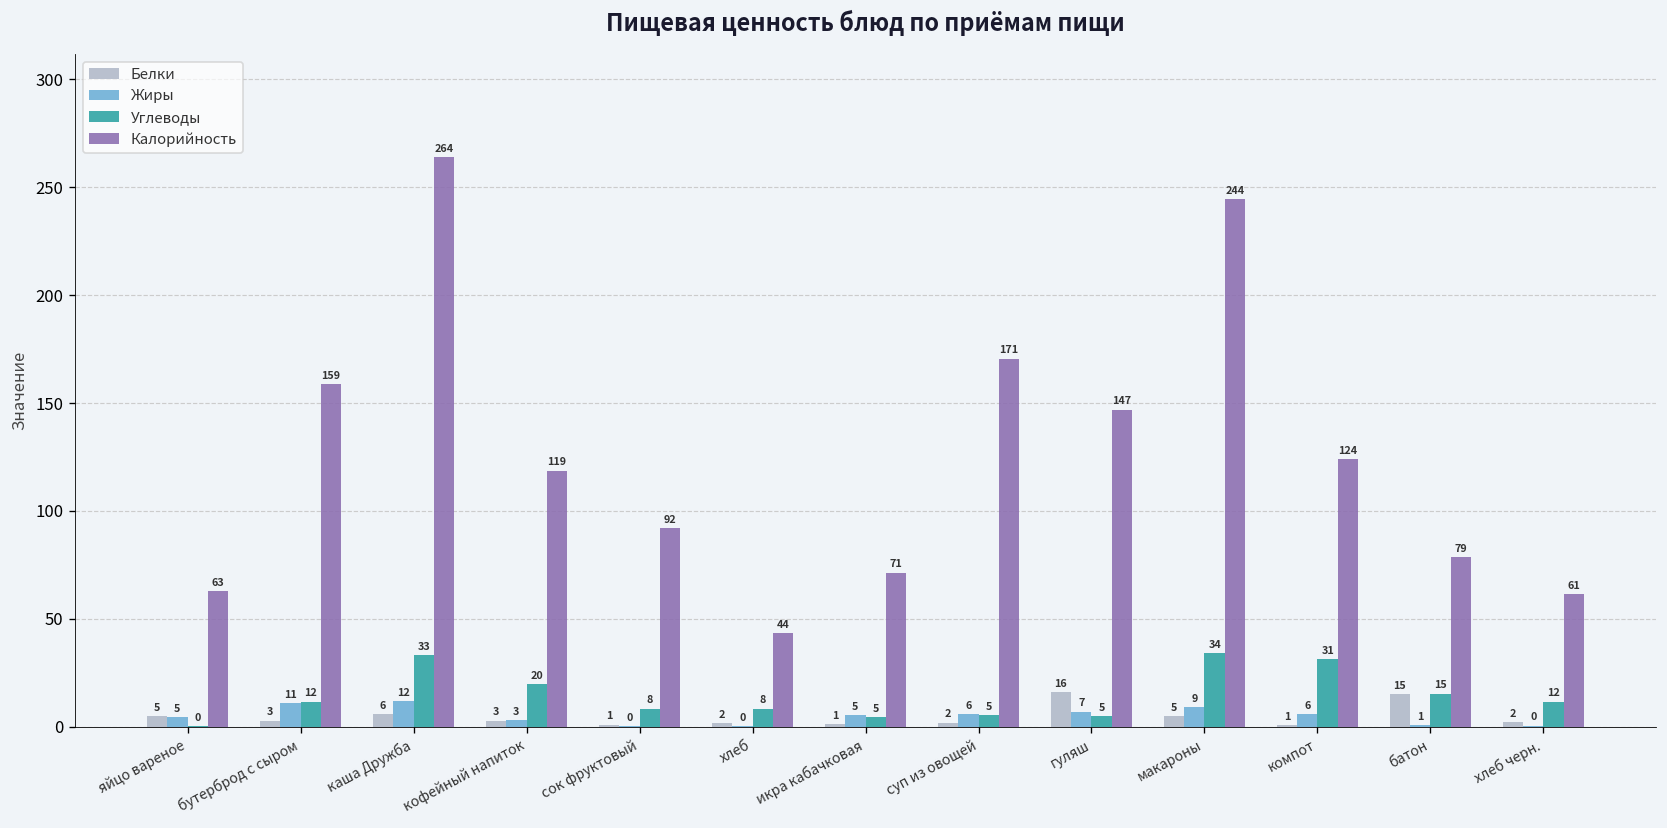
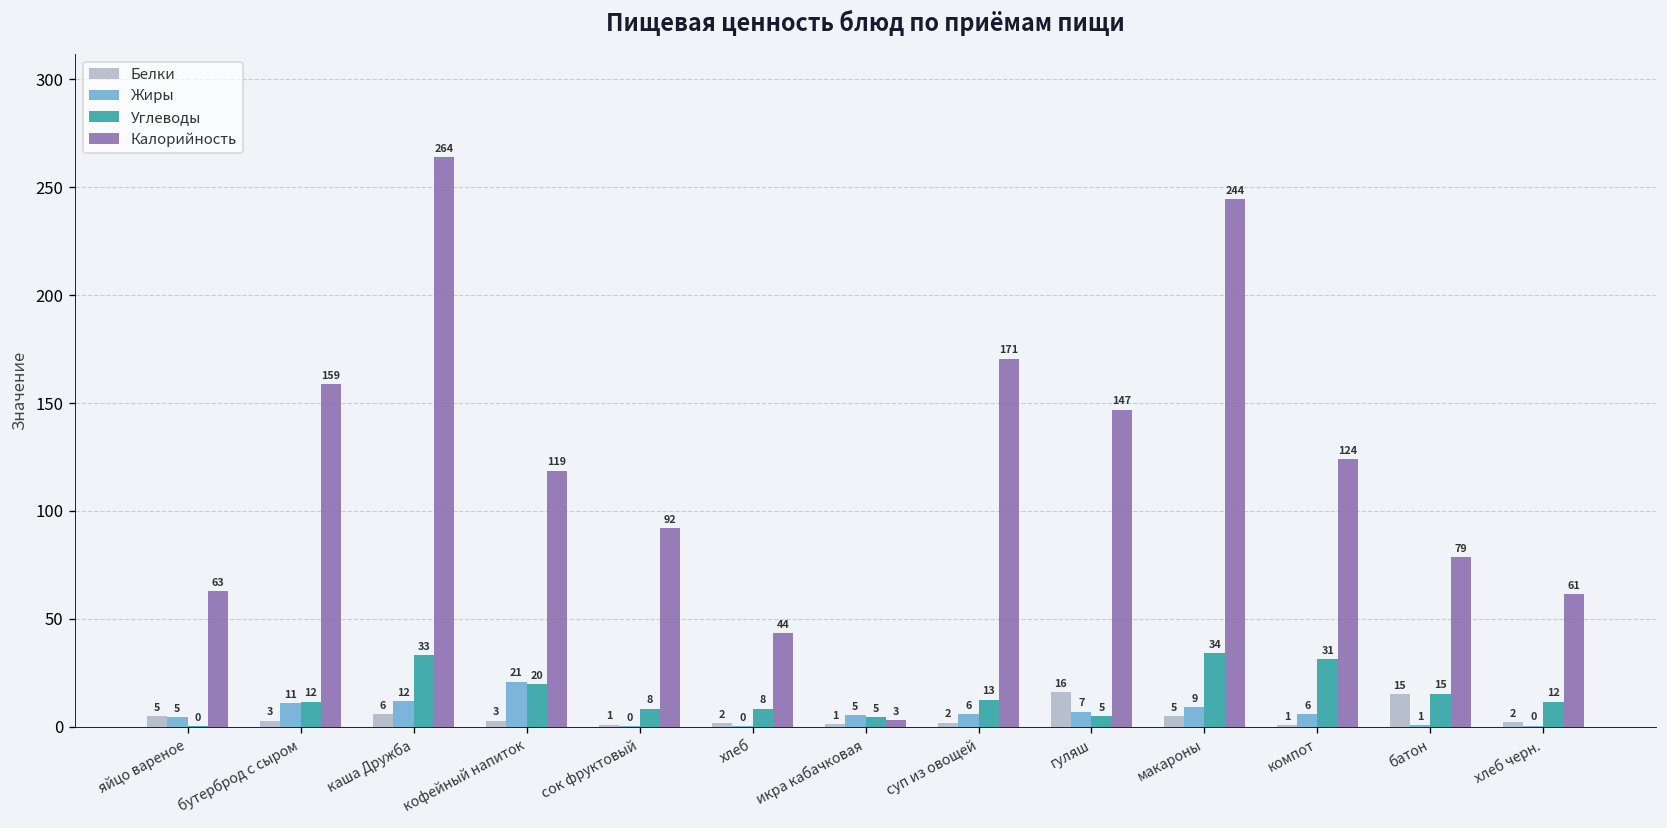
  {
    "Белки": {
      "яйцо вареное": 5,
      "бутерброд с сыром": 3,
      "каша Дружба": 6,
      "кофейный напиток": 3,
      "сок фруктовый": 1,
      "хлеб": 2,
      "икра кабачковая": 1,
      "суп из овощей": 2,
      "гуляш": 16,
      "макароны": 5,
      "компот": 1,
      "батон": 15,
      "хлеб черн.": 2
    },
    "Жиры": {
      "яйцо вареное": 5,
      "бутерброд с сыром": 11,
      "каша Дружба": 12,
-     "кофейный напиток": 3,
+     "кофейный напиток": 21,
      "сок фруктовый": 0,
      "хлеб": 0,
      "икра кабачковая": 5,
      "суп из овощей": 6,
      "гуляш": 7,
      "макароны": 9,
      "компот": 6,
      "батон": 1,
      "хлеб черн.": 0
    },
    "Углеводы": {
      "яйцо вареное": 0,
      "бутерброд с сыром": 12,
      "каша Дружба": 33,
      "кофейный напиток": 20,
      "сок фруктовый": 8,
      "хлеб": 8,
      "икра кабачковая": 5,
-     "суп из овощей": 5,
+     "суп из овощей": 13,
      "гуляш": 5,
      "макароны": 34,
      "компот": 31,
      "батон": 15,
      "хлеб черн.": 12
    },
    "Калорийность": {
      "яйцо вареное": 63,
      "бутерброд с сыром": 159,
      "каша Дружба": 264,
      "кофейный напиток": 119,
      "сок фруктовый": 92,
      "хлеб": 44,
-     "икра кабачковая": 71,
+     "икра кабачковая": 3,
      "суп из овощей": 171,
      "гуляш": 147,
      "макароны": 244,
      "компот": 124,
      "батон": 79,
      "хлеб черн.": 61
    }
  }
